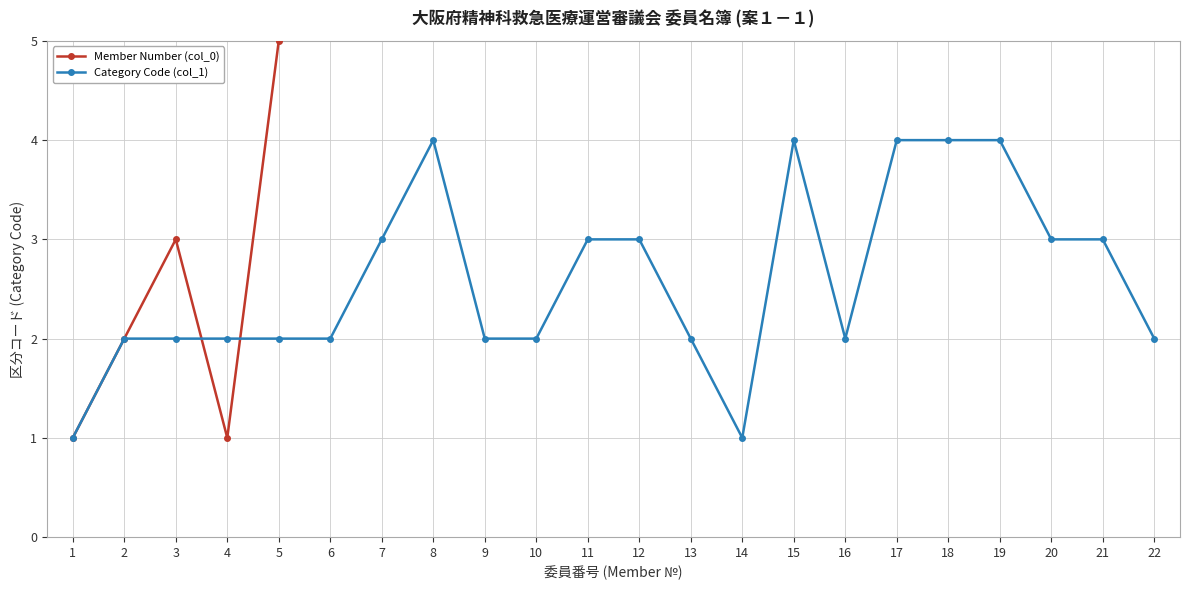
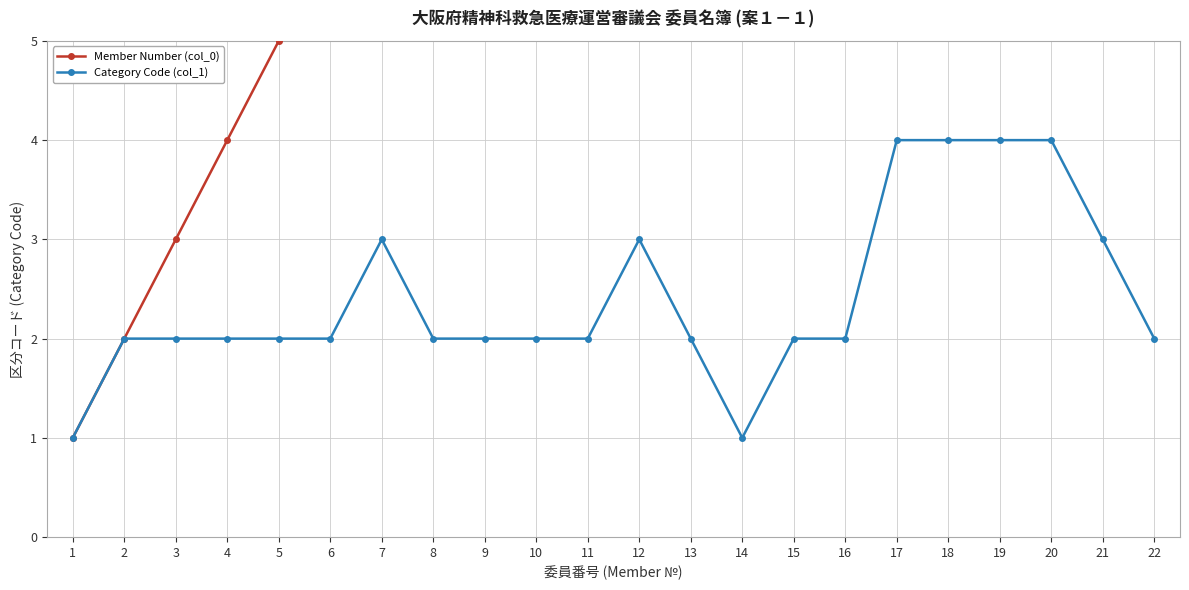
  {
    "Member Number (col_0)": {
      "3": 3,
-     "4": 1,
+     "4": 4,
      "5": 5
    },
    "Category Code (col_1)": {
      "3": 2,
      "4": 2,
      "5": 2,
      "6": 2,
      "7": 3,
-     "8": 4,
+     "8": 2,
      "9": 2,
      "10": 2,
-     "11": 3,
+     "11": 2,
      "12": 3,
      "13": 2,
      "14": 1,
-     "15": 4,
+     "15": 2,
      "16": 2,
      "17": 4,
      "18": 4,
      "19": 4,
-     "20": 3,
+     "20": 4,
      "21": 3,
      "22": 2
    }
  }
